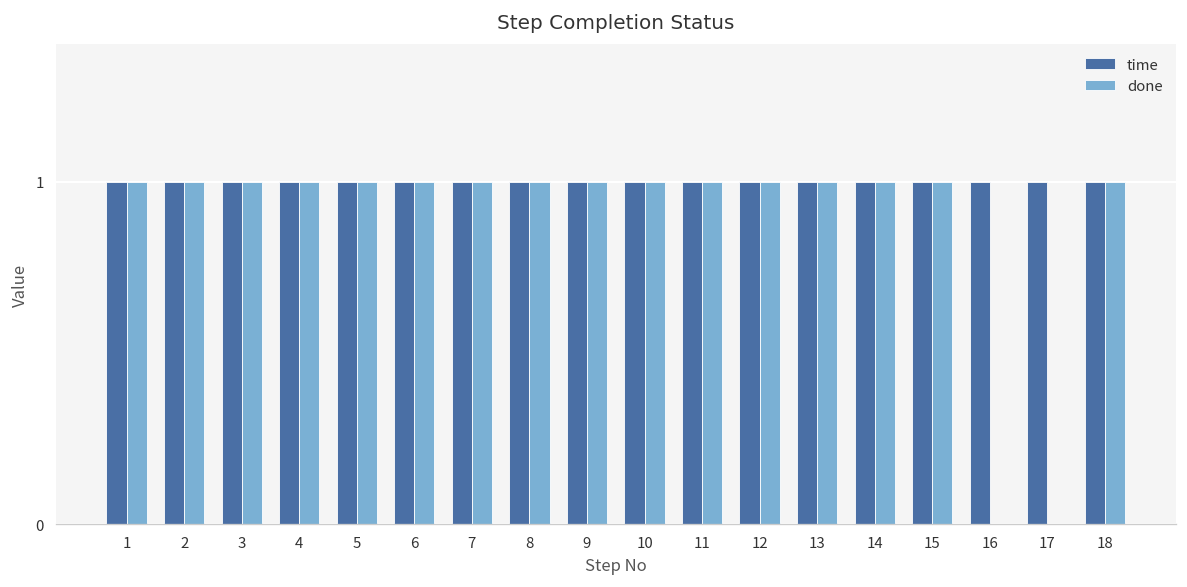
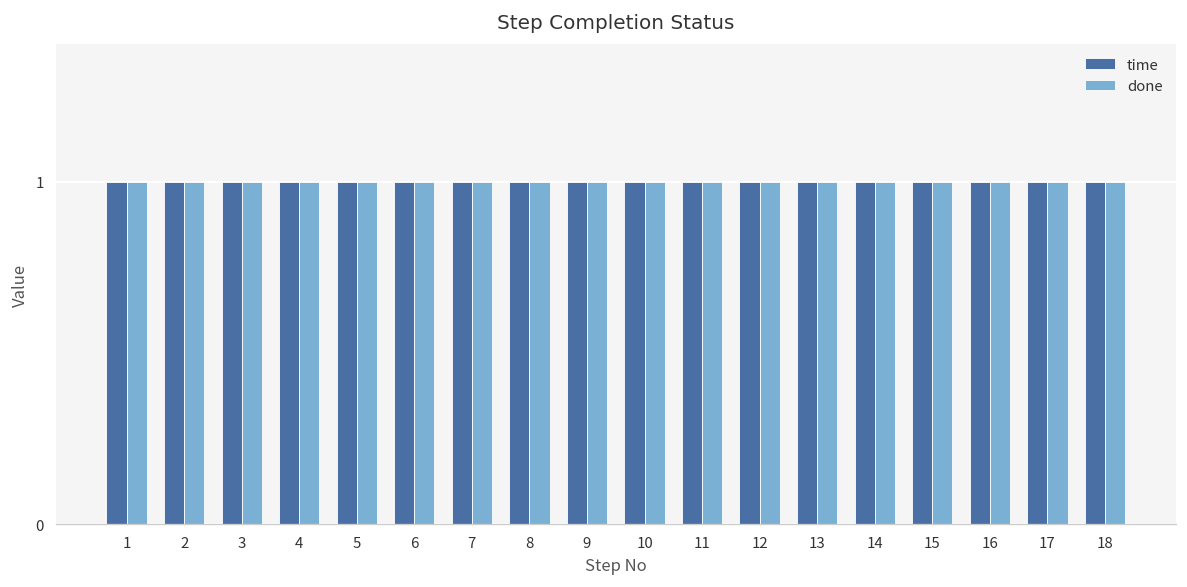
  {
    "time": {
      "1": 1,
      "2": 1,
      "3": 1,
      "4": 1,
      "5": 1,
      "6": 1,
      "7": 1,
      "8": 1,
      "9": 1,
      "10": 1,
      "11": 1,
      "12": 1,
      "13": 1,
      "14": 1,
      "15": 1,
      "16": 1,
      "17": 1,
      "18": 1
    },
    "done": {
      "1": 1,
      "2": 1,
      "3": 1,
      "4": 1,
      "5": 1,
      "6": 1,
      "7": 1,
      "8": 1,
      "9": 1,
      "10": 1,
      "11": 1,
      "12": 1,
      "13": 1,
      "14": 1,
      "15": 1,
-     "16": 0,
-     "17": 0,
+     "16": 1,
+     "17": 1,
      "18": 1
    }
  }
